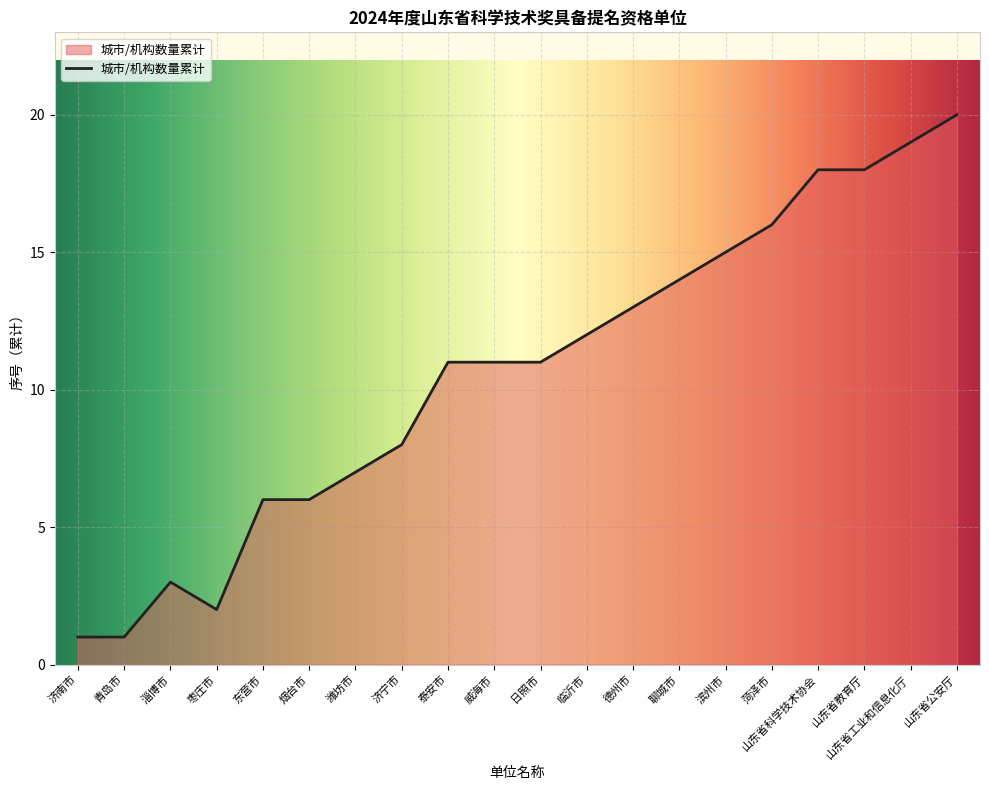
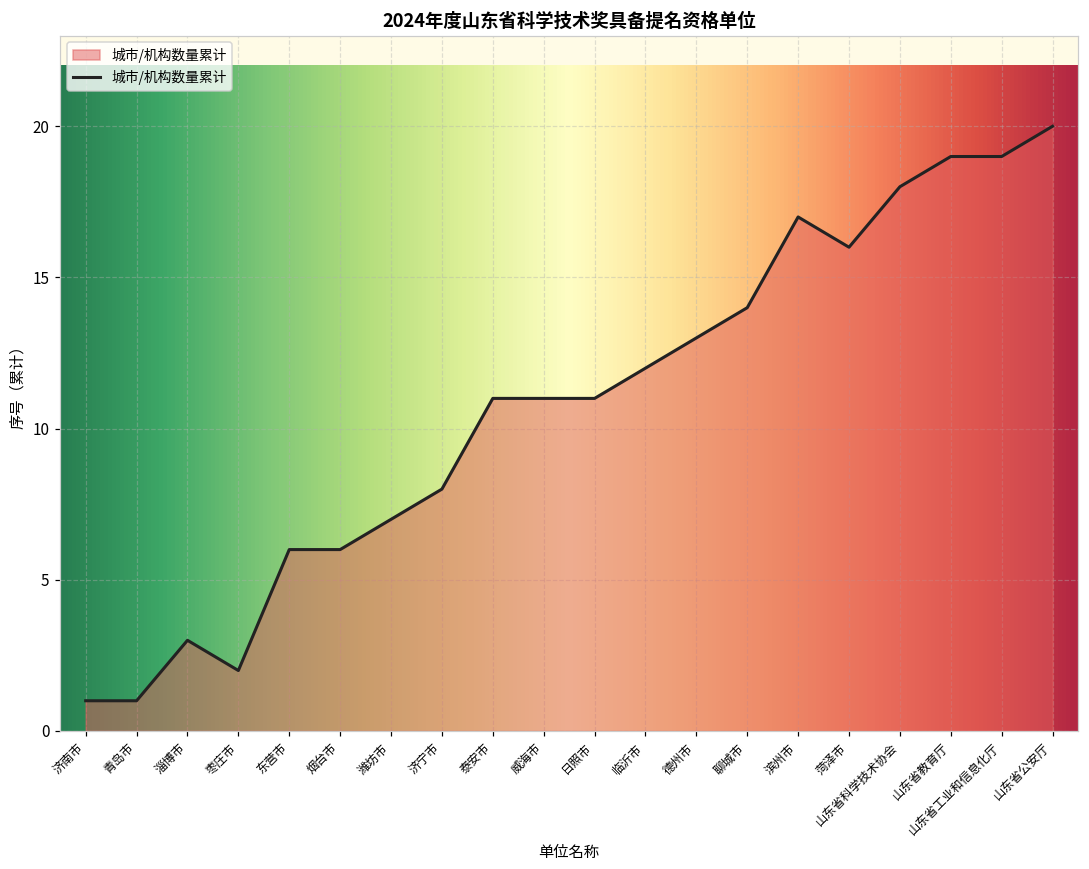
  {
    "济南市": 1,
    "青岛市": 1,
    "淄博市": 3,
    "枣庄市": 2,
    "东营市": 6,
    "烟台市": 6,
    "潍坊市": 7,
    "济宁市": 8,
    "泰安市": 11,
    "威海市": 11,
    "日照市": 11,
    "临沂市": 12,
    "德州市": 13,
    "聊城市": 14,
-   "滨州市": 15,
+   "滨州市": 17,
    "菏泽市": 16,
    "山东省科学技术协会": 18,
-   "山东省教育厅": 18,
+   "山东省教育厅": 19,
    "山东省工业和信息化厅": 19,
    "山东省公安厅": 20
  }
